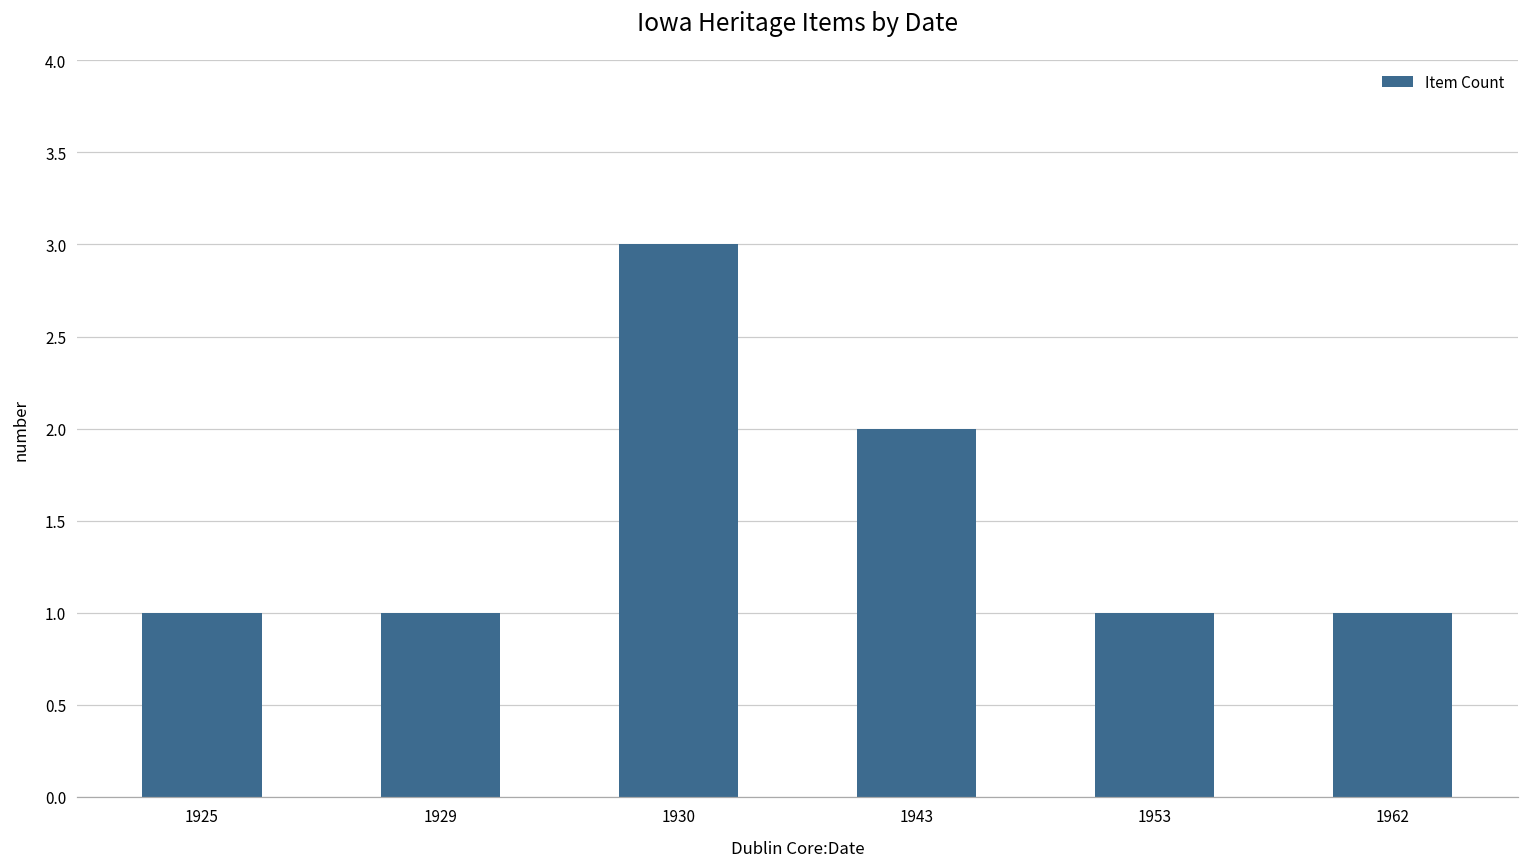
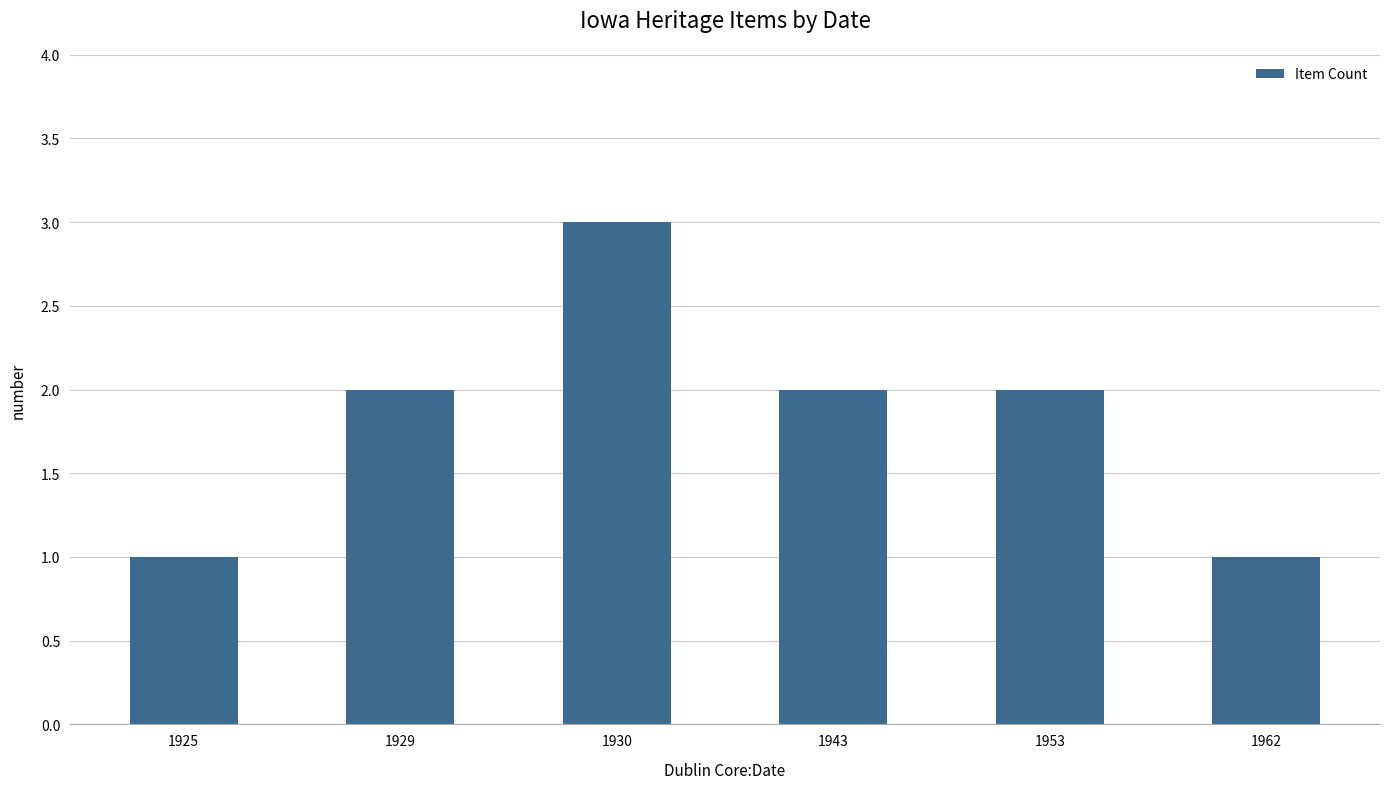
  {
    "1925": 1,
-   "1929": 1,
+   "1929": 2,
    "1930": 3,
    "1943": 2,
-   "1953": 1,
+   "1953": 2,
    "1962": 1
  }
